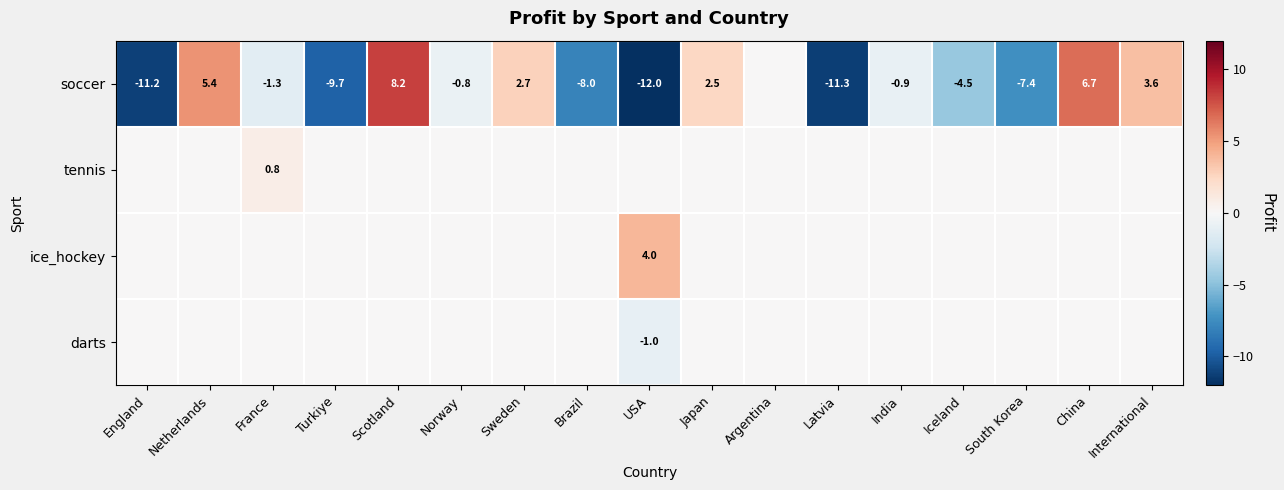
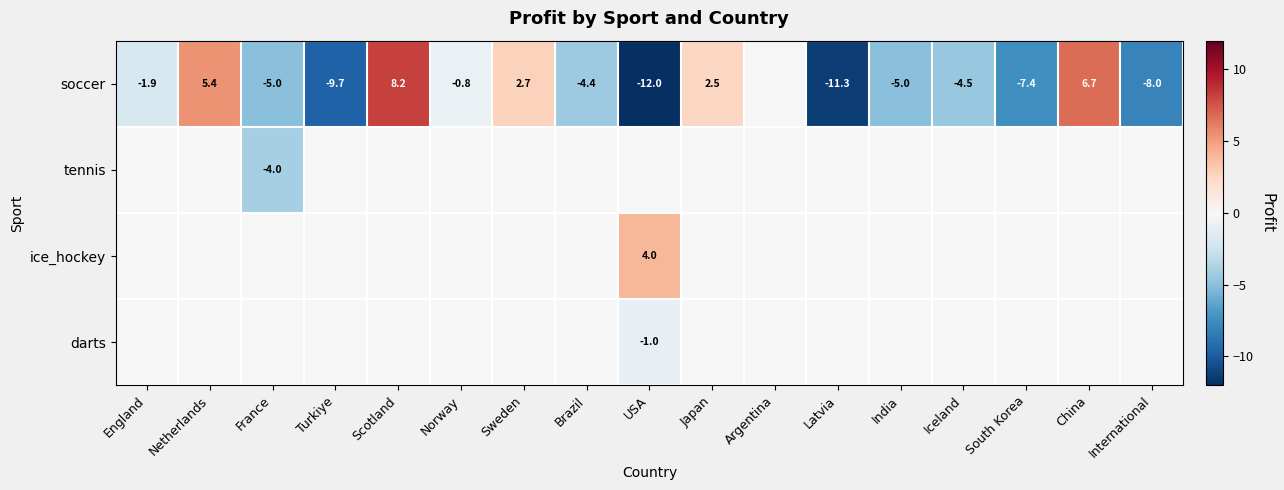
  {
    "soccer": {
-     "England": -11.2,
+     "England": -1.9,
      "Netherlands": 5.4,
-     "France": -1.3,
+     "France": -5.0,
      "Turkiye": -9.7,
      "Scotland": 8.2,
      "Norway": -0.8,
      "Sweden": 2.7,
-     "Brazil": -8.0,
+     "Brazil": -4.4,
      "USA": -12.0,
      "Japan": 2.5,
      "Latvia": -11.3,
-     "India": -0.9,
+     "India": -5.0,
      "Iceland": -4.5,
      "South Korea": -7.4,
      "China": 6.7,
-     "International": 3.6
+     "International": -8.0
    },
    "tennis": {
-     "France": 0.8
+     "France": -4.0
    },
    "ice_hockey": {
      "USA": 4.0
    },
    "darts": {
      "USA": -1.0
    }
  }
